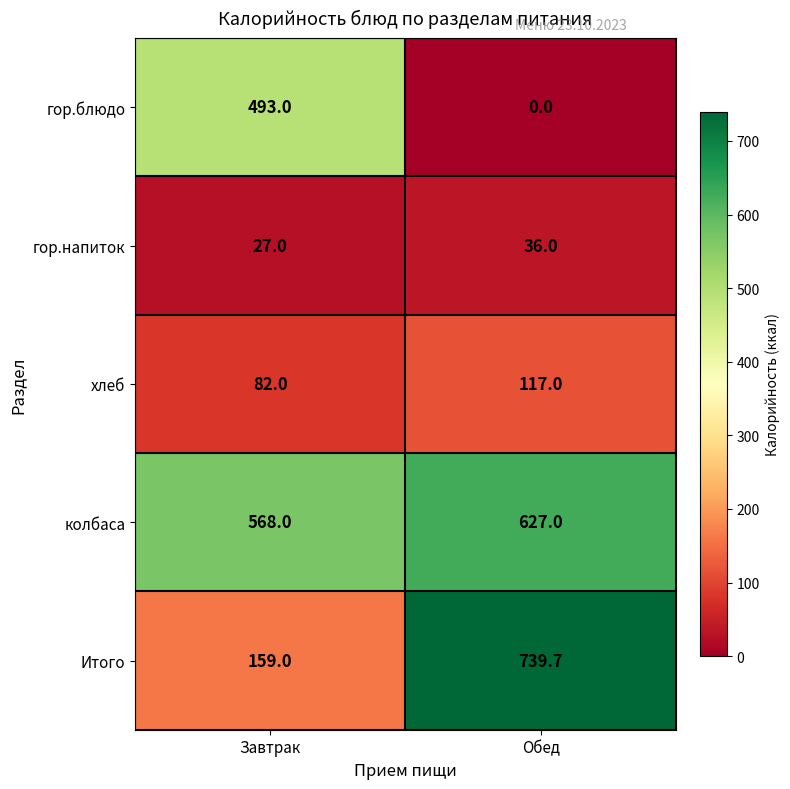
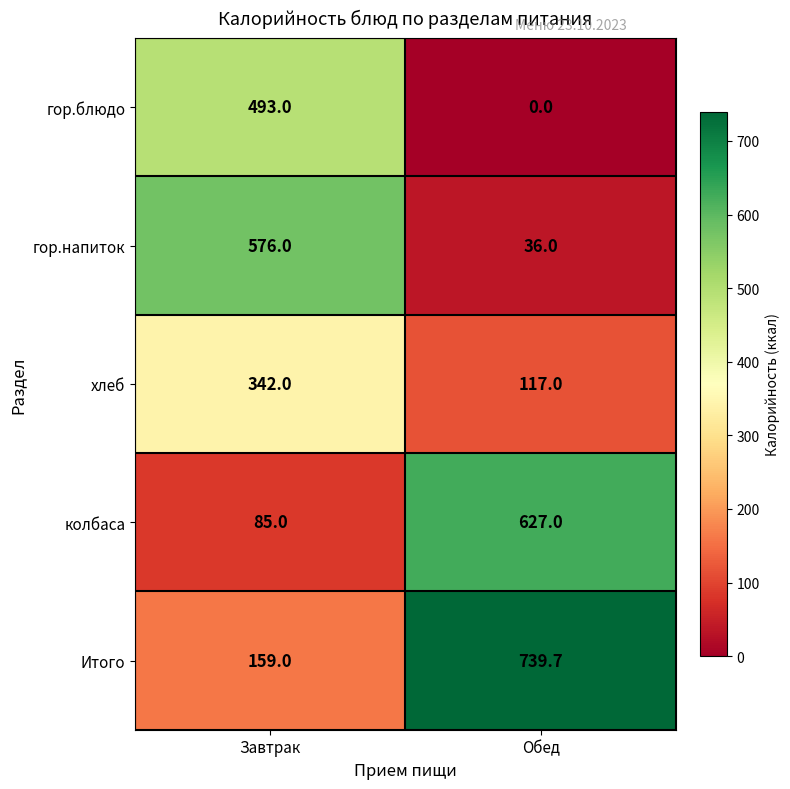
  {
    "гор.блюдо": {
      "Завтрак": 493.0,
      "Обед": 0.0
    },
    "гор.напиток": {
-     "Завтрак": 27.0,
+     "Завтрак": 576.0,
      "Обед": 36.0
    },
    "хлеб": {
-     "Завтрак": 82.0,
+     "Завтрак": 342.0,
      "Обед": 117.0
    },
    "колбаса": {
-     "Завтрак": 568.0,
+     "Завтрак": 85.0,
      "Обед": 627.0
    },
    "Итого": {
      "Завтрак": 159.0,
      "Обед": 739.7
    }
  }
